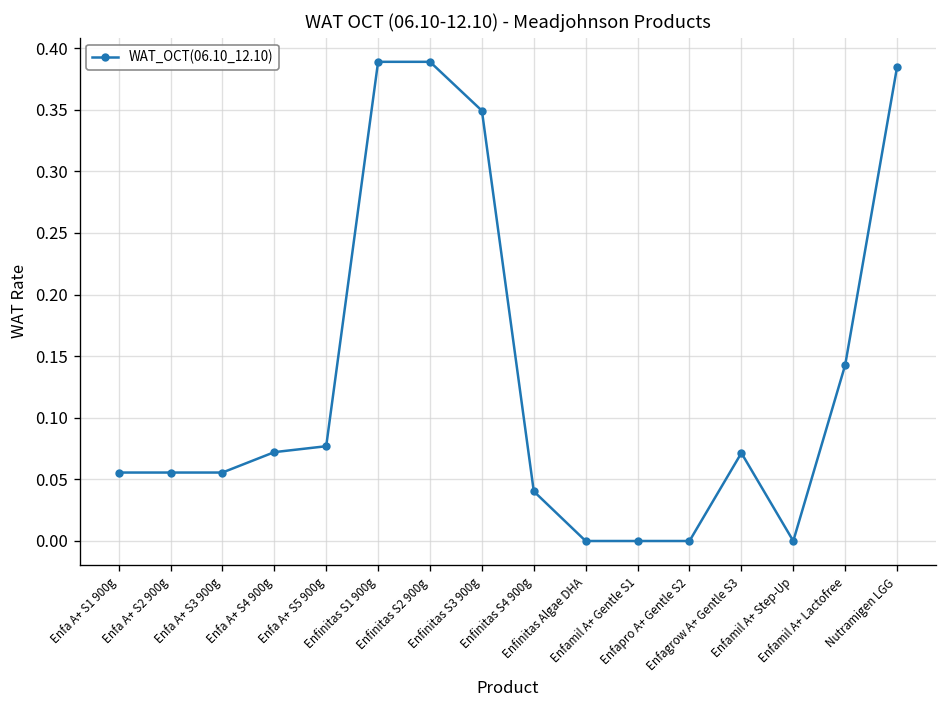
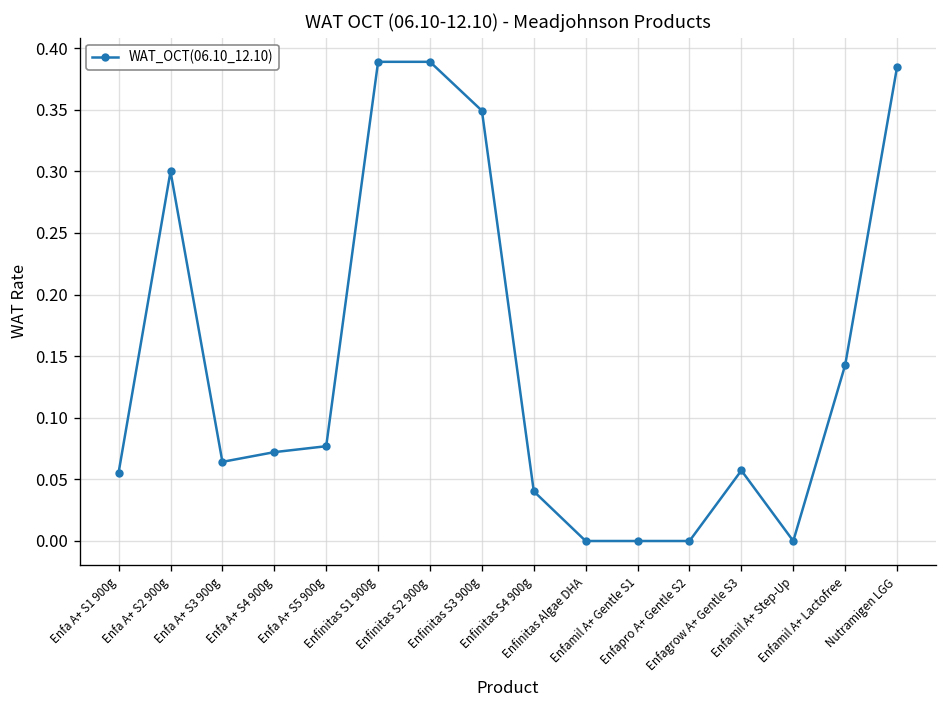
  {
    "Enfa A+ S1 900g": 0.056,
-   "Enfa A+ S2 900g": 0.056,
-   "Enfa A+ S3 900g": 0.056,
+   "Enfa A+ S2 900g": 0.300,
+   "Enfa A+ S3 900g": 0.064,
    "Enfa A+ S4 900g": 0.072,
    "Enfa A+ S5 900g": 0.077,
    "Enfinitas S1 900g": 0.389,
    "Enfinitas S2 900g": 0.389,
    "Enfinitas S3 900g": 0.349,
    "Enfinitas S4 900g": 0.040,
    "Enfinitas Algae DHA": 0.000,
    "Enfamil A+ Gentle S1": 0.000,
    "Enfapro A+ Gentle S2": 0.000,
-   "Enfagrow A+ Gentle S3": 0.071,
+   "Enfagrow A+ Gentle S3": 0.057,
    "Enfamil A+ Step-Up": 0.000,
    "Enfamil A+ Lactofree": 0.143,
    "Nutramigen LGG": 0.385
  }
